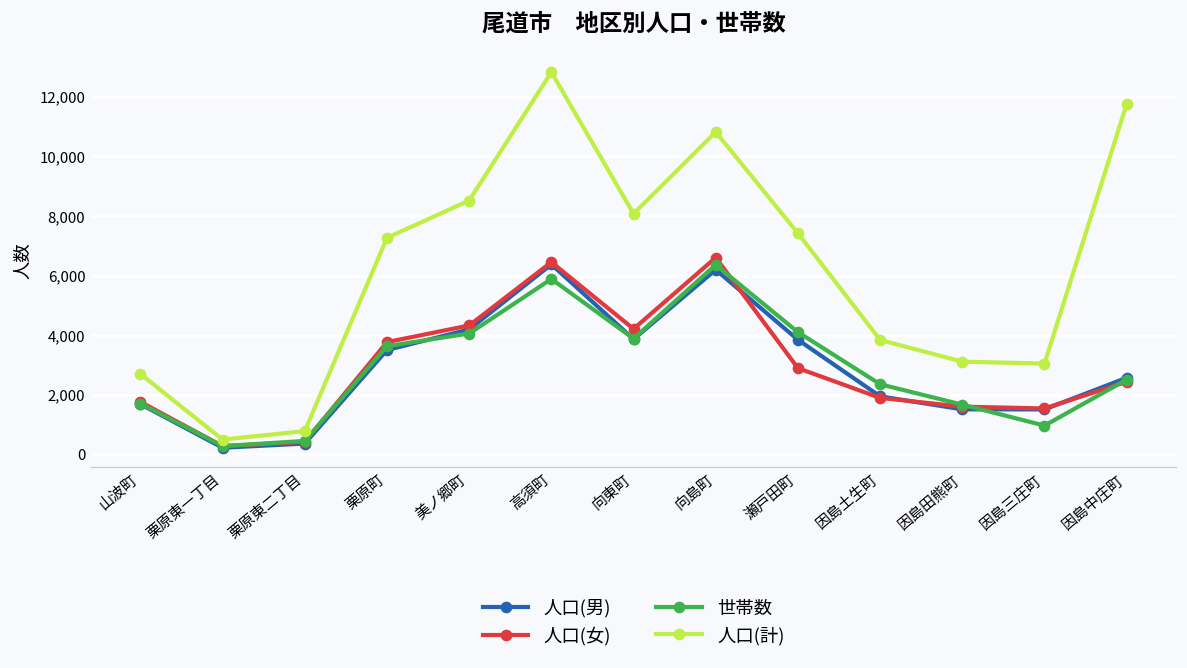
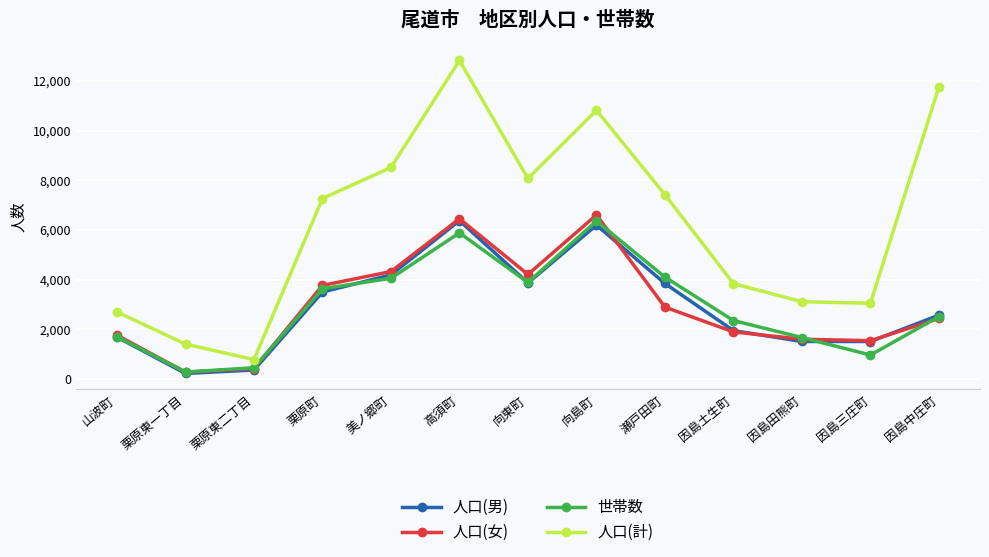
  {
    "人口(男)": {
      "栗原町": "3,500",
      "美ノ郷町": "4,200",
      "向島町": "6,200",
      "瀬戸田町": "3,800"
    },
    "人口(女)": {
      "栗原町": "3,800",
      "美ノ郷町": "4,300",
      "向東町": "4,200",
      "向島町": "6,600",
      "瀬戸田町": "2,900"
    },
    "世帯数": {
      "栗原町": "3,600",
      "美ノ郷町": "4,100",
      "高須町": "5,900",
      "向島町": "6,400",
      "瀬戸田町": "4,100",
      "因島土生町": "2,400",
      "因島三庄町": "1,000"
    },
    "人口(計)": {
      "山波町": "2,700",
-     "栗原東一丁目": "500",
+     "栗原東一丁目": "1,400",
      "栗原東二丁目": "800",
      "栗原町": "7,300",
      "美ノ郷町": "8,500",
      "高須町": "12,800",
      "向東町": "8,100",
      "向島町": "10,800",
      "瀬戸田町": "7,400",
      "因島土生町": "3,800",
      "因島田熊町": "3,100",
      "因島三庄町": "3,000",
      "因島中庄町": "11,800"
    }
  }
